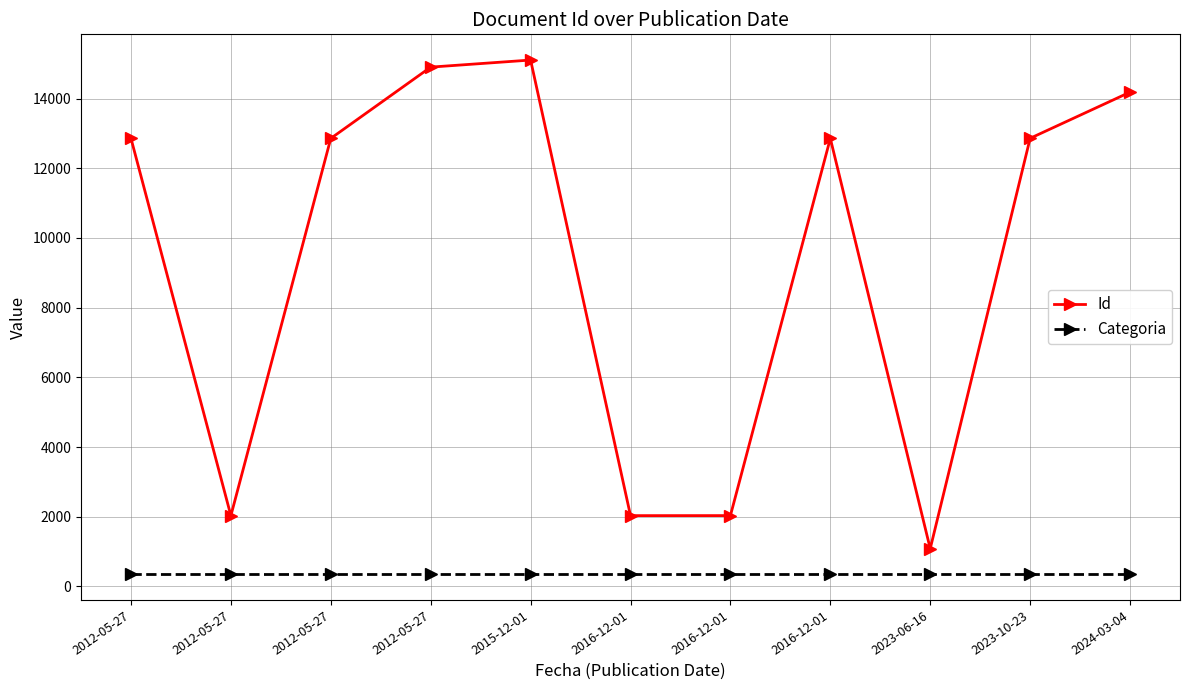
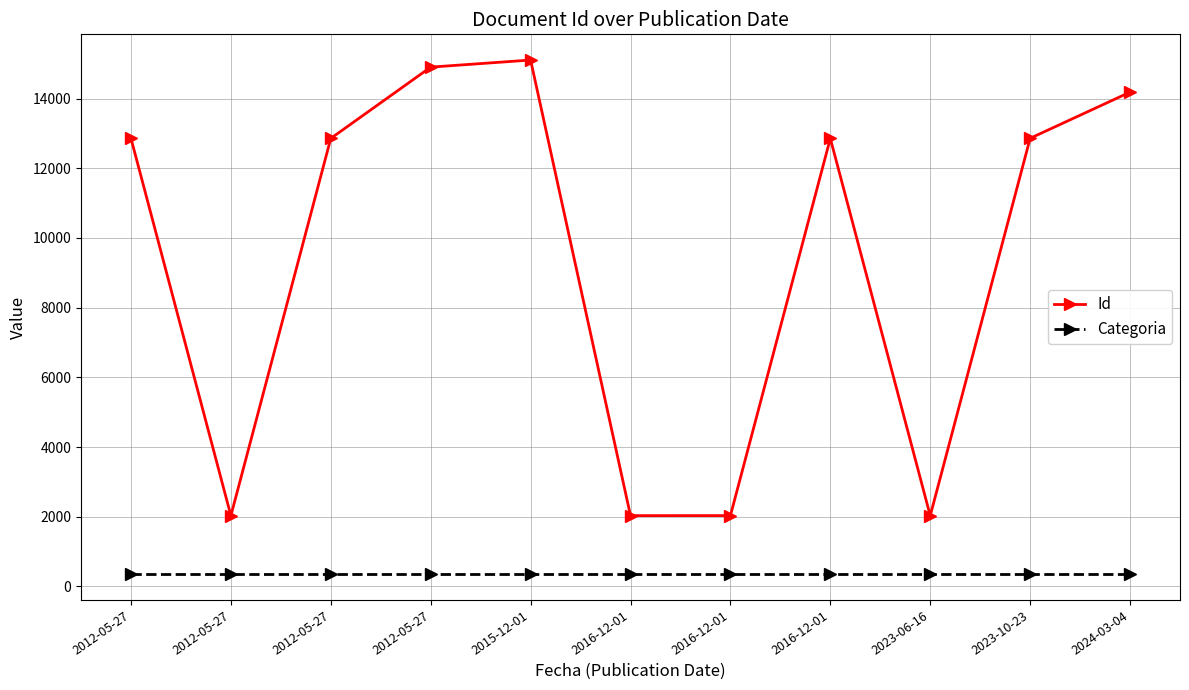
  {
    "Id": {
      "2015-12-01": 15100,
-     "2023-06-16": 1100,
+     "2023-06-16": 2000,
      "2023-10-23": 12900,
      "2024-03-04": 14200
    },
    "Categoria": {
      "2015-12-01": 400,
      "2023-06-16": 400,
      "2023-10-23": 400,
      "2024-03-04": 400
    }
  }
